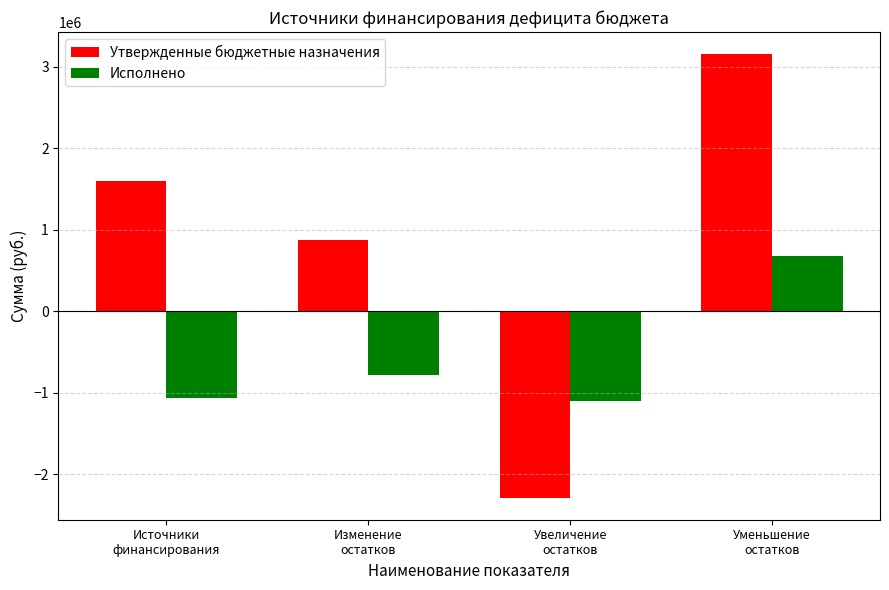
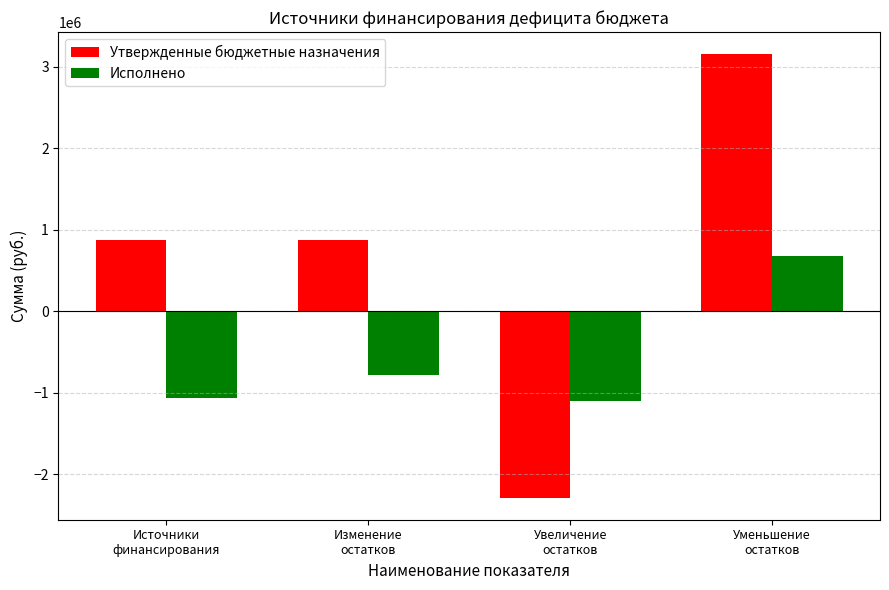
  {
    "Утвержденные бюджетные назначения": {
-     "Источники финансирования": 1600000,
+     "Источники финансирования": 900000,
      "Изменение остатков": 900000,
      "Увеличение остатков": -2300000,
      "Уменьшение остатков": 3200000
    },
    "Исполнено": {
      "Источники финансирования": -1100000,
      "Изменение остатков": -800000,
      "Увеличение остатков": -1100000,
      "Уменьшение остатков": 700000
    }
  }
